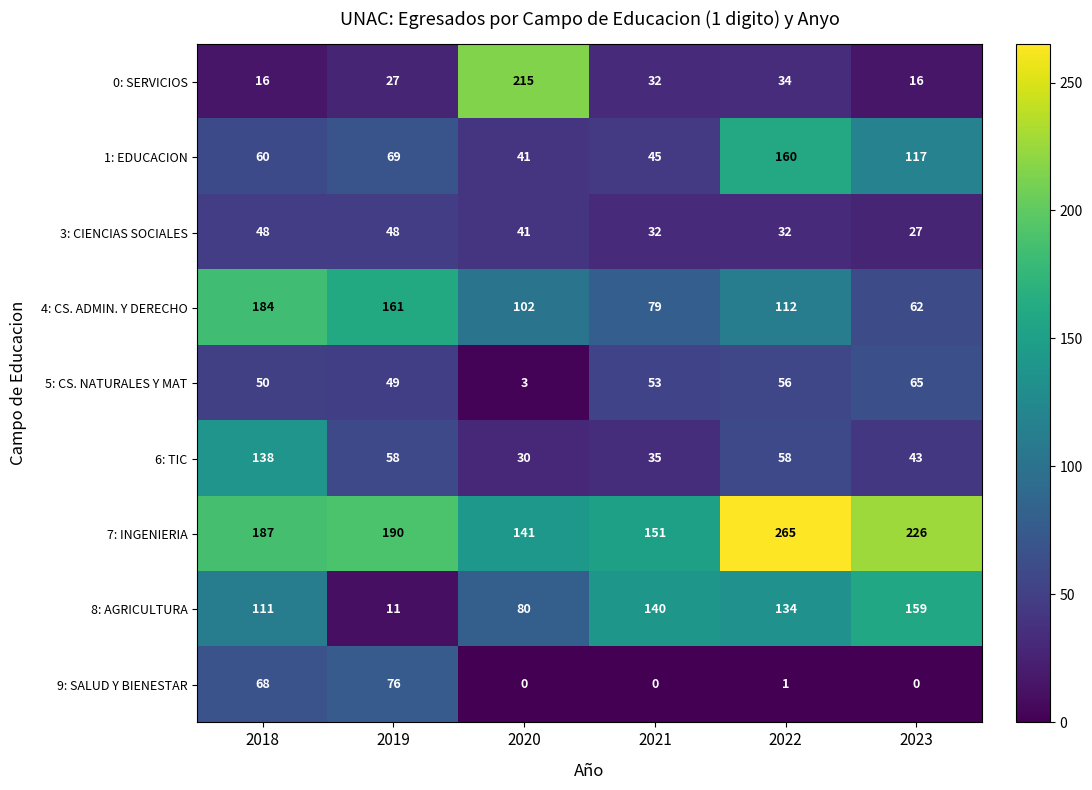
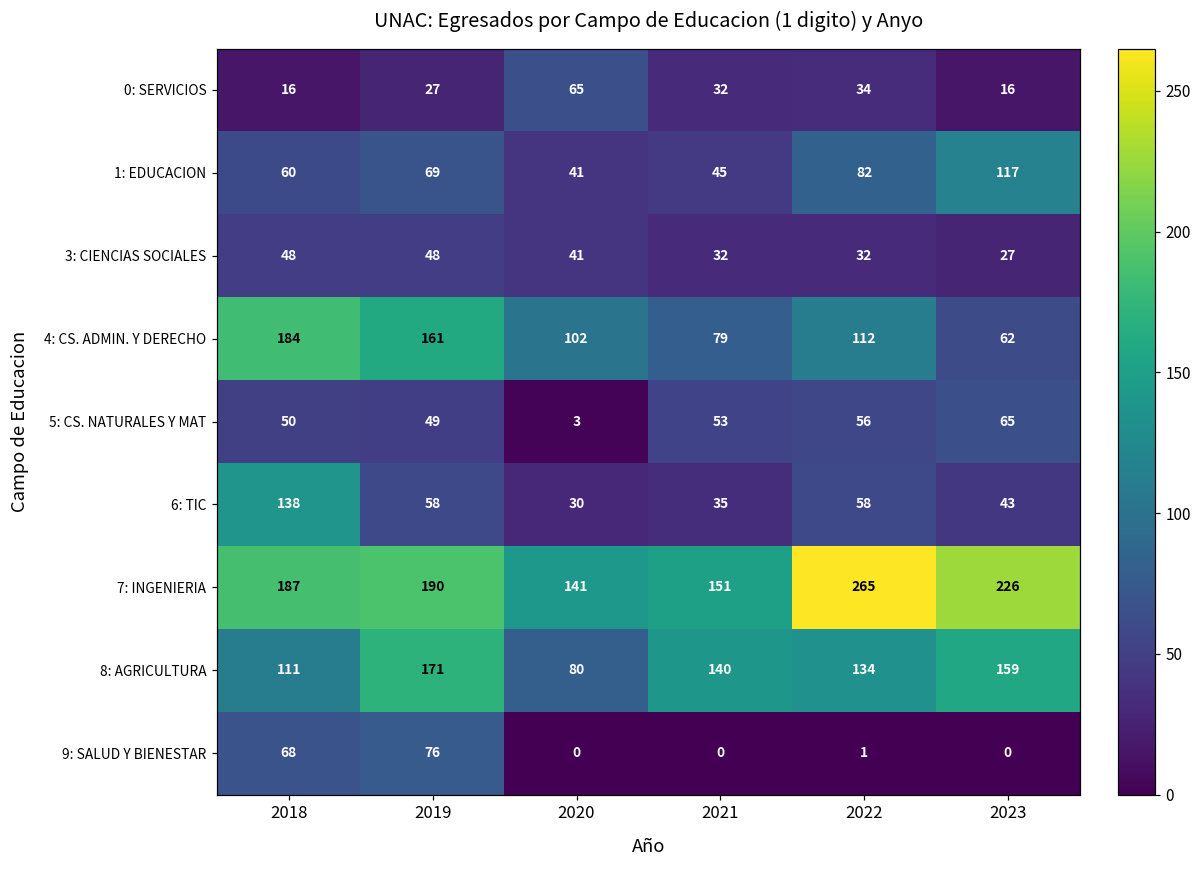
  {
    "0: SERVICIOS": {
      "2018": 16,
      "2019": 27,
-     "2020": 215,
+     "2020": 65,
      "2021": 32,
      "2022": 34,
      "2023": 16
    },
    "1: EDUCACION": {
      "2018": 60,
      "2019": 69,
      "2020": 41,
      "2021": 45,
-     "2022": 160,
+     "2022": 82,
      "2023": 117
    },
    "3: CIENCIAS SOCIALES": {
      "2018": 48,
      "2019": 48,
      "2020": 41,
      "2021": 32,
      "2022": 32,
      "2023": 27
    },
    "4: CS. ADMIN. Y DERECHO": {
      "2018": 184,
      "2019": 161,
      "2020": 102,
      "2021": 79,
      "2022": 112,
      "2023": 62
    },
    "5: CS. NATURALES Y MAT": {
      "2018": 50,
      "2019": 49,
      "2020": 3,
      "2021": 53,
      "2022": 56,
      "2023": 65
    },
    "6: TIC": {
      "2018": 138,
      "2019": 58,
      "2020": 30,
      "2021": 35,
      "2022": 58,
      "2023": 43
    },
    "7: INGENIERIA": {
      "2018": 187,
      "2019": 190,
      "2020": 141,
      "2021": 151,
      "2022": 265,
      "2023": 226
    },
    "8: AGRICULTURA": {
      "2018": 111,
-     "2019": 11,
+     "2019": 171,
      "2020": 80,
      "2021": 140,
      "2022": 134,
      "2023": 159
    },
    "9: SALUD Y BIENESTAR": {
      "2018": 68,
      "2019": 76,
      "2020": 0,
      "2021": 0,
      "2022": 1,
      "2023": 0
    }
  }
